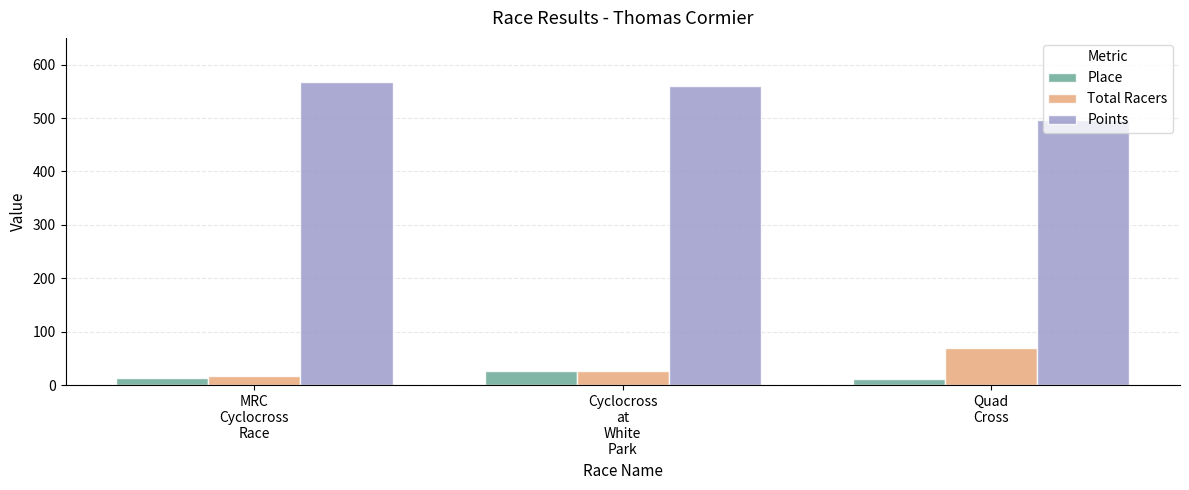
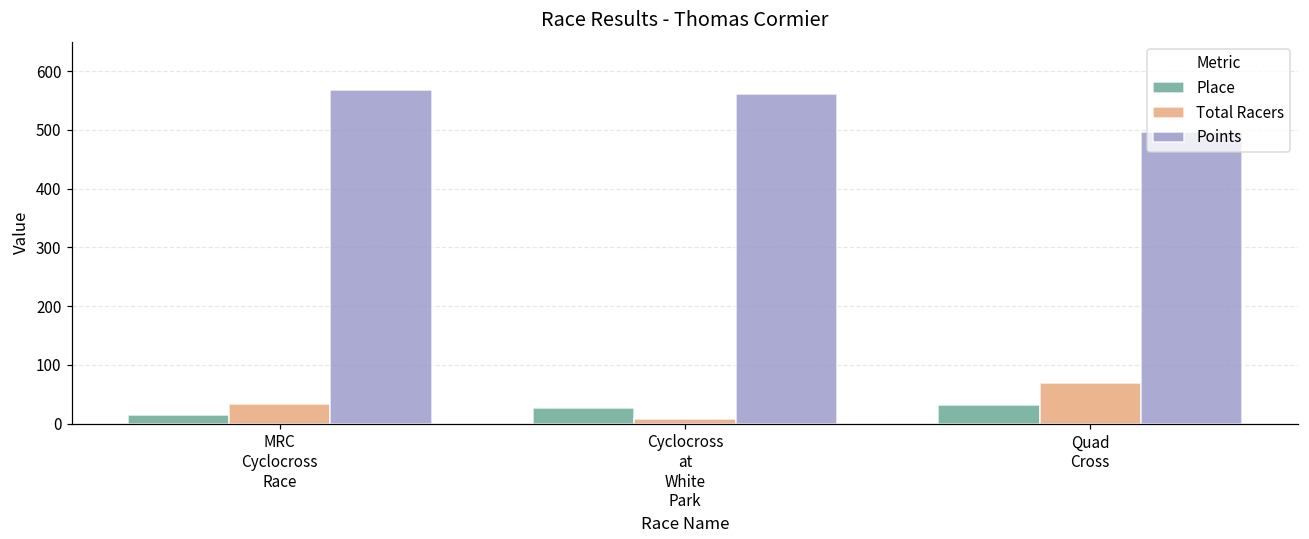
  {
    "Place": {
      "MRC Cyclocross Race": 10,
      "Cyclocross at White Park": 30,
-     "Quad Cross": 10
+     "Quad Cross": 30
    },
    "Total Racers": {
-     "MRC Cyclocross Race": 20,
-     "Cyclocross at White Park": 30,
+     "MRC Cyclocross Race": 30,
+     "Cyclocross at White Park": 10,
      "Quad Cross": 70
    },
    "Points": {
      "MRC Cyclocross Race": 570,
      "Cyclocross at White Park": 560
    }
  }
